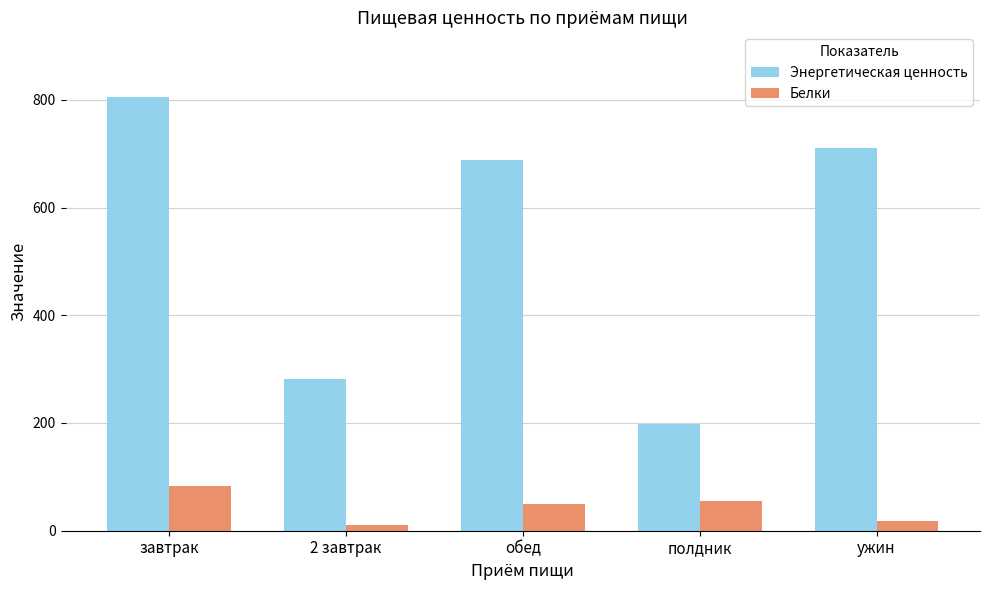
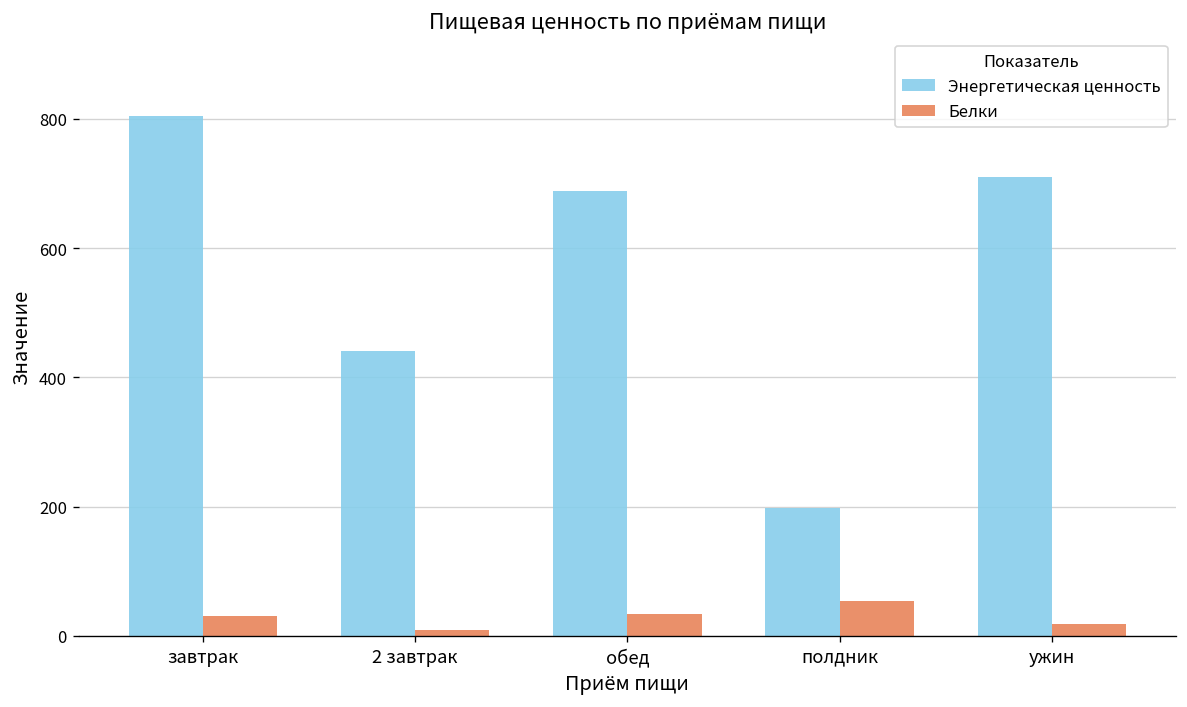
  {
    "Энергетическая ценность": {
      "завтрак": 800,
-     "2 завтрак": 280,
+     "2 завтрак": 440,
      "обед": 690,
      "полдник": 200,
      "ужин": 710
    },
    "Белки": {
-     "завтрак": 80,
+     "завтрак": 30,
      "2 завтрак": 10,
-     "обед": 50,
+     "обед": 30,
      "полдник": 50,
      "ужин": 20
    }
  }
